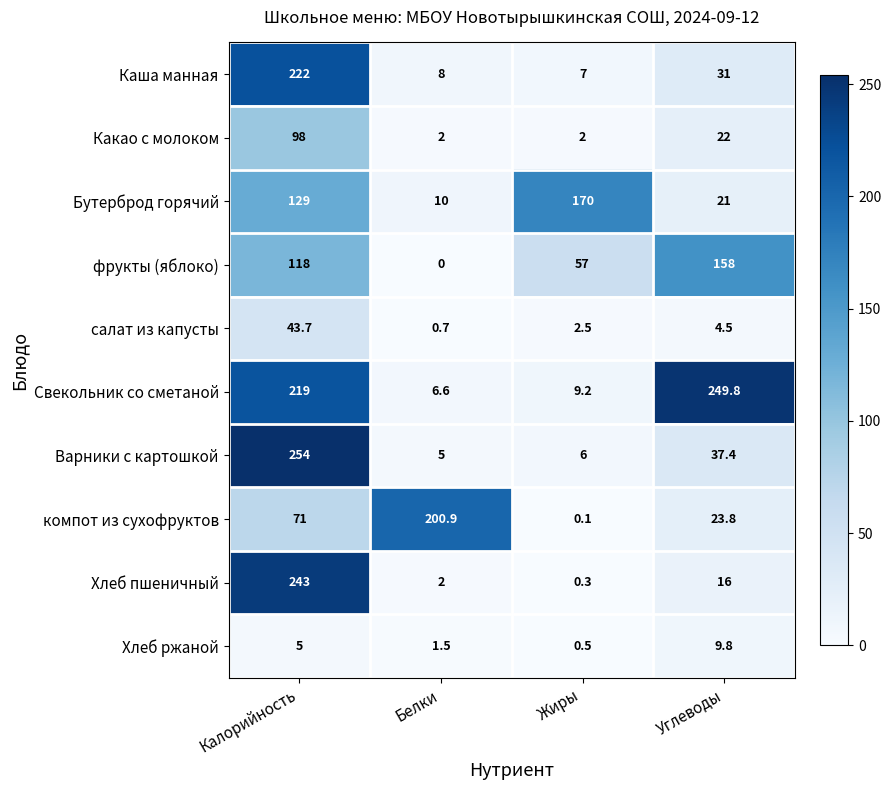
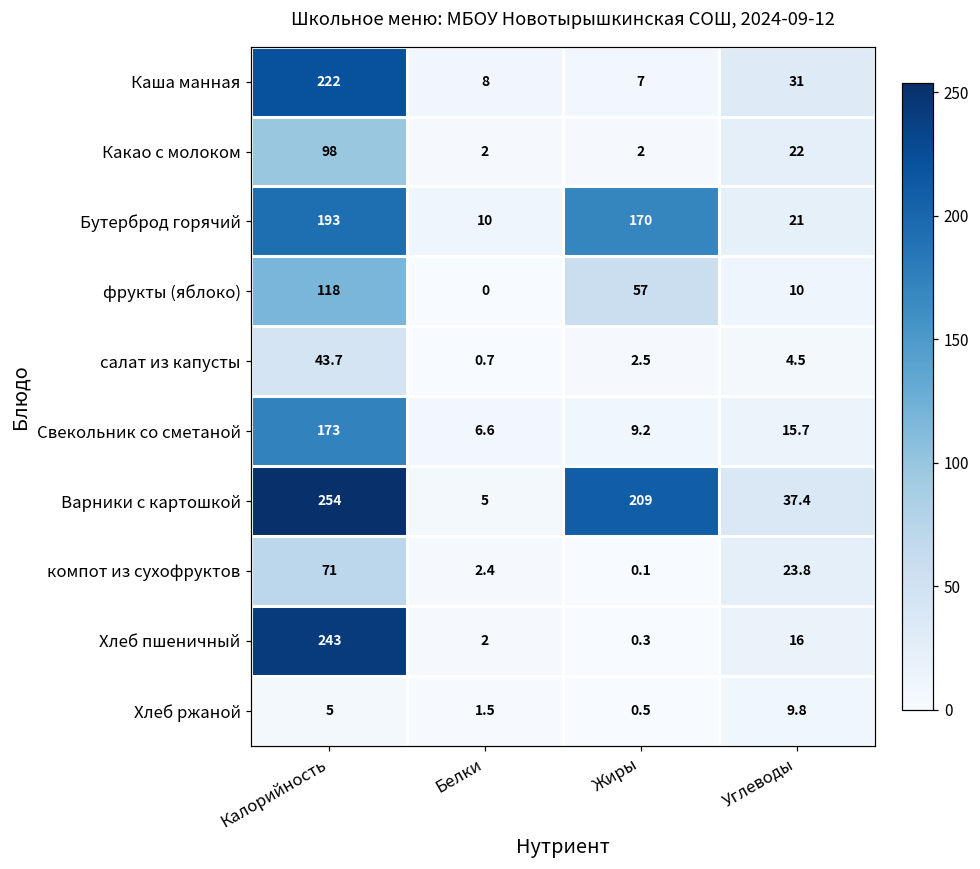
  {
    "Каша манная": {
      "Калорийность": 222,
      "Белки": 8,
      "Жиры": 7,
      "Углеводы": 31
    },
    "Какао с молоком": {
      "Калорийность": 98,
      "Белки": 2,
      "Жиры": 2,
      "Углеводы": 22
    },
    "Бутерброд горячий": {
-     "Калорийность": 129,
+     "Калорийность": 193,
      "Белки": 10,
      "Жиры": 170,
      "Углеводы": 21
    },
    "фрукты (яблоко)": {
      "Калорийность": 118,
      "Белки": 0,
      "Жиры": 57,
-     "Углеводы": 158
+     "Углеводы": 10
    },
    "салат из капусты": {
      "Калорийность": 43.7,
      "Белки": 0.7,
      "Жиры": 2.5,
      "Углеводы": 4.5
    },
    "Свекольник со сметаной": {
-     "Калорийность": 219,
+     "Калорийность": 173,
      "Белки": 6.6,
      "Жиры": 9.2,
-     "Углеводы": 249.8
+     "Углеводы": 15.7
    },
    "Варники с картошкой": {
      "Калорийность": 254,
      "Белки": 5,
-     "Жиры": 6,
+     "Жиры": 209,
      "Углеводы": 37.4
    },
    "компот из сухофруктов": {
      "Калорийность": 71,
-     "Белки": 200.9,
+     "Белки": 2.4,
      "Жиры": 0.1,
      "Углеводы": 23.8
    },
    "Хлеб пшеничный": {
      "Калорийность": 243,
      "Белки": 2,
      "Жиры": 0.3,
      "Углеводы": 16
    },
    "Хлеб ржаной": {
      "Калорийность": 5,
      "Белки": 1.5,
      "Жиры": 0.5,
      "Углеводы": 9.8
    }
  }
